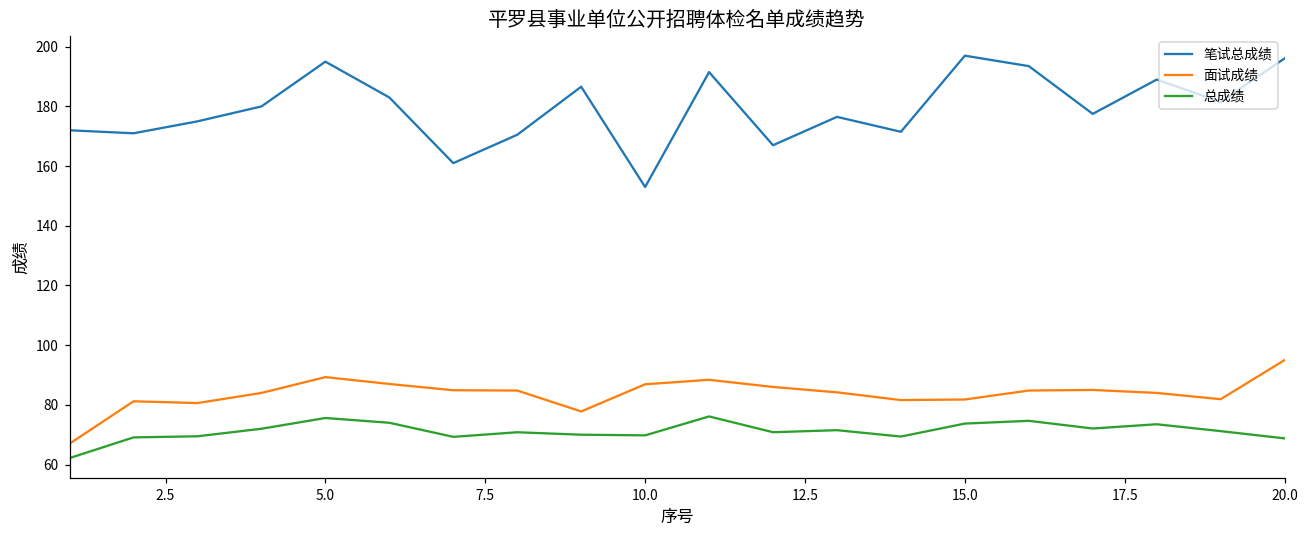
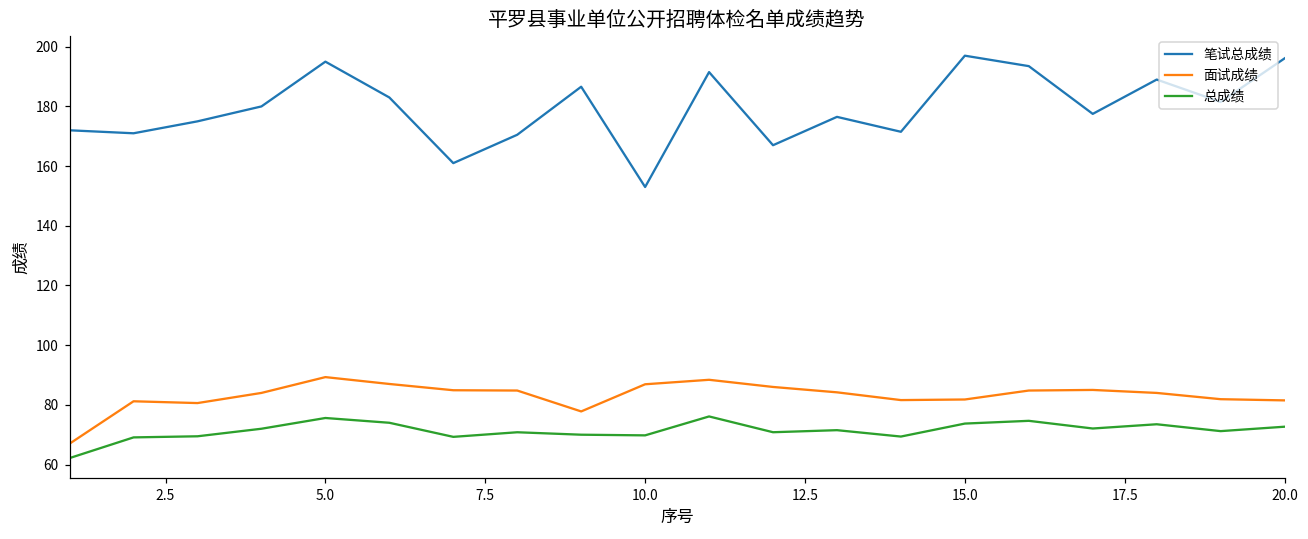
  {
    "笔试总成绩": {
      "5.0": 195,
      "10.0": 153,
      "15.0": 197,
      "20.0": 196
    },
    "面试成绩": {
      "5.0": 89,
      "10.0": 87,
      "15.0": 82,
-     "20.0": 95
+     "20.0": 82
    },
    "总成绩": {
      "5.0": 76,
      "10.0": 70,
      "15.0": 74,
-     "20.0": 69
+     "20.0": 73
    }
  }
